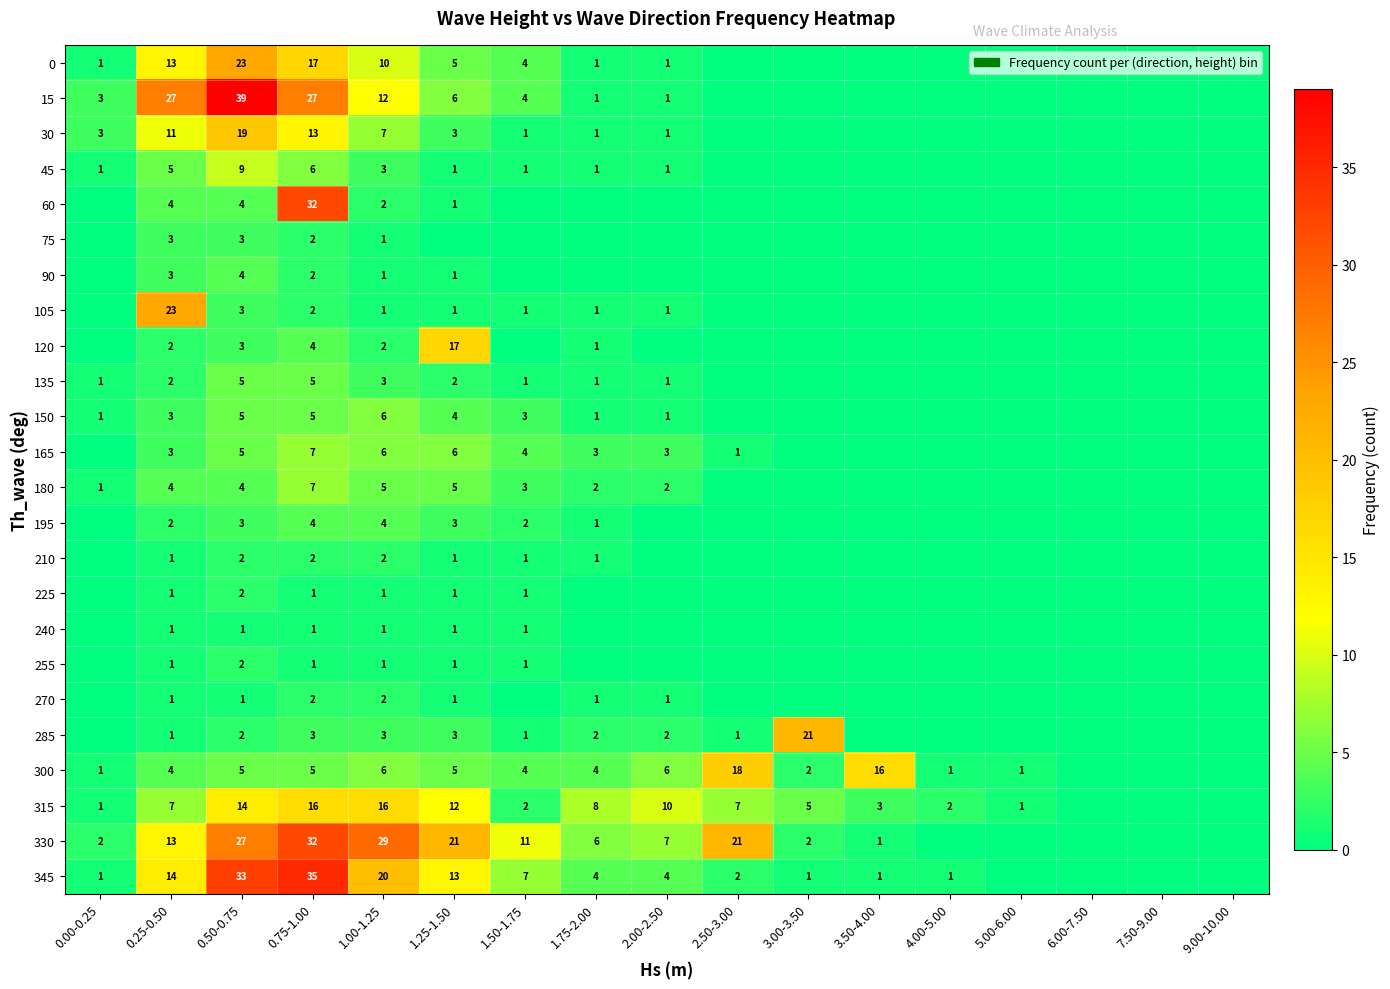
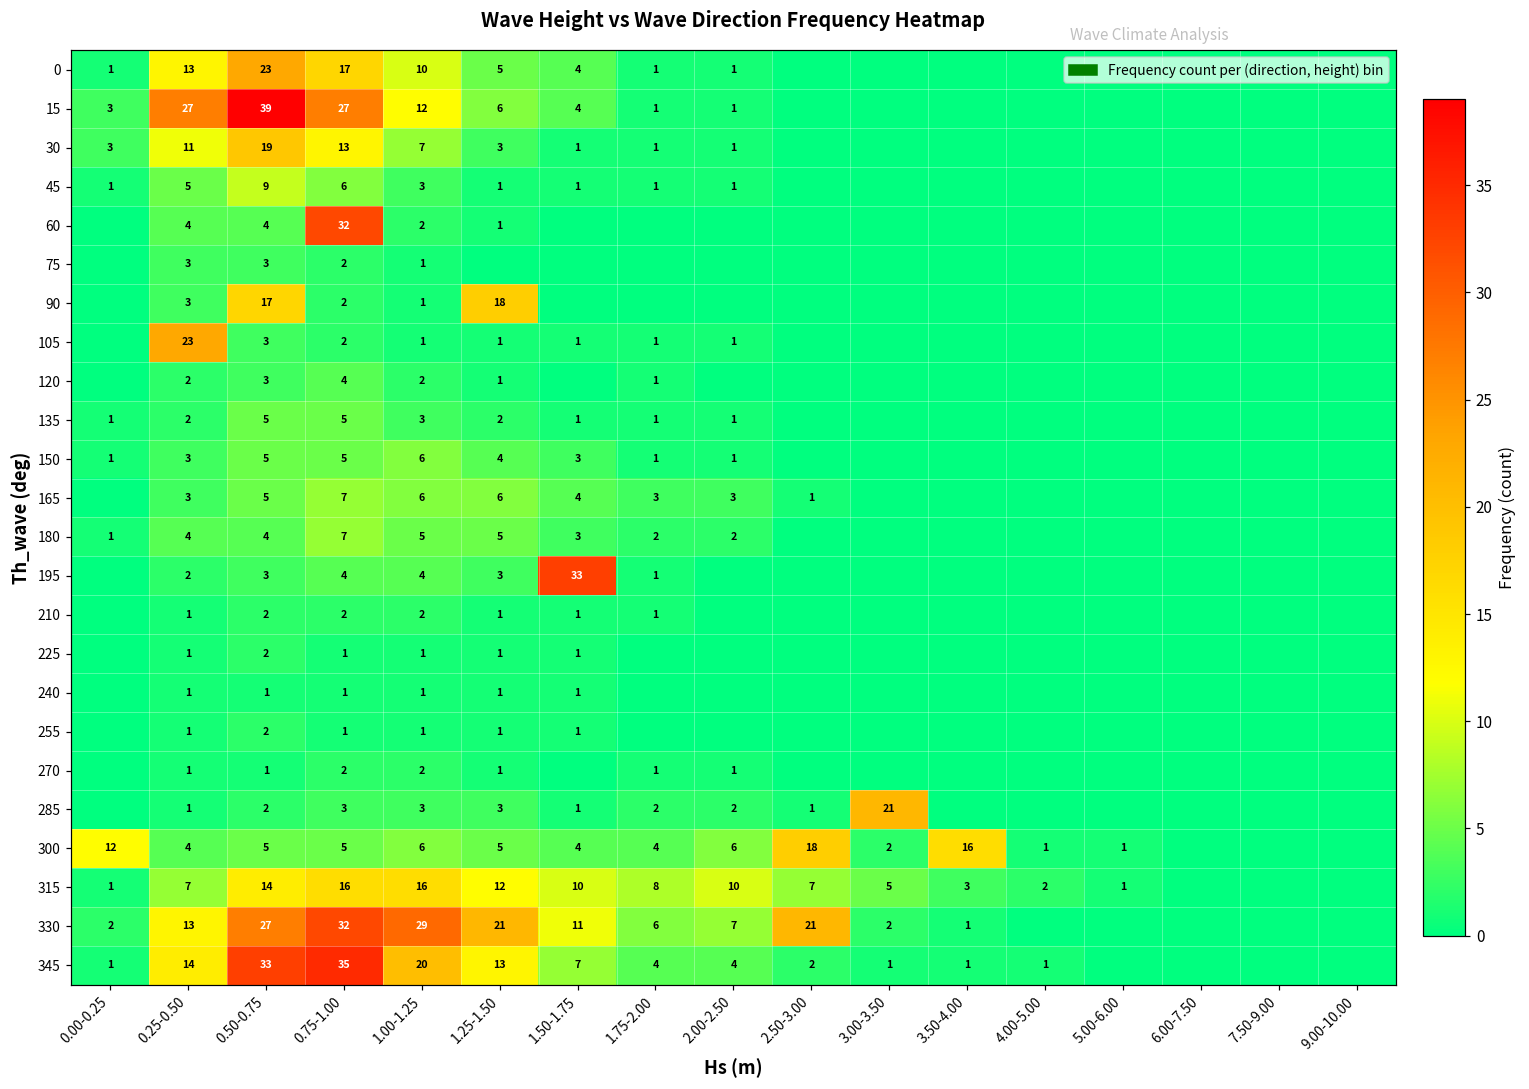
  {
    "90": {
      "0.25-0.50": 3,
-     "0.50-0.75": 4,
+     "0.50-0.75": 17,
      "0.75-1.00": 2,
      "1.00-1.25": 1,
-     "1.25-1.50": 1
+     "1.25-1.50": 18
    },
    "120": {
      "0.25-0.50": 2,
      "0.50-0.75": 3,
      "0.75-1.00": 4,
      "1.00-1.25": 2,
-     "1.25-1.50": 17,
+     "1.25-1.50": 1,
      "1.75-2.00": 1
    },
    "195": {
      "0.25-0.50": 2,
      "0.50-0.75": 3,
      "0.75-1.00": 4,
      "1.00-1.25": 4,
      "1.25-1.50": 3,
-     "1.50-1.75": 2,
+     "1.50-1.75": 33,
      "1.75-2.00": 1
    },
    "300": {
-     "0.00-0.25": 1,
+     "0.00-0.25": 12,
      "0.25-0.50": 4,
      "0.50-0.75": 5,
      "0.75-1.00": 5,
      "1.00-1.25": 6,
      "1.25-1.50": 5,
      "1.50-1.75": 4,
      "1.75-2.00": 4,
      "2.00-2.50": 6,
      "2.50-3.00": 18,
      "3.00-3.50": 2,
      "3.50-4.00": 16,
      "4.00-5.00": 1,
      "5.00-6.00": 1
    },
    "315": {
      "0.00-0.25": 1,
      "0.25-0.50": 7,
      "0.50-0.75": 14,
      "0.75-1.00": 16,
      "1.00-1.25": 16,
      "1.25-1.50": 12,
-     "1.50-1.75": 2,
+     "1.50-1.75": 10,
      "1.75-2.00": 8,
      "2.00-2.50": 10,
      "2.50-3.00": 7,
      "3.00-3.50": 5,
      "3.50-4.00": 3,
      "4.00-5.00": 2,
      "5.00-6.00": 1
    }
  }
